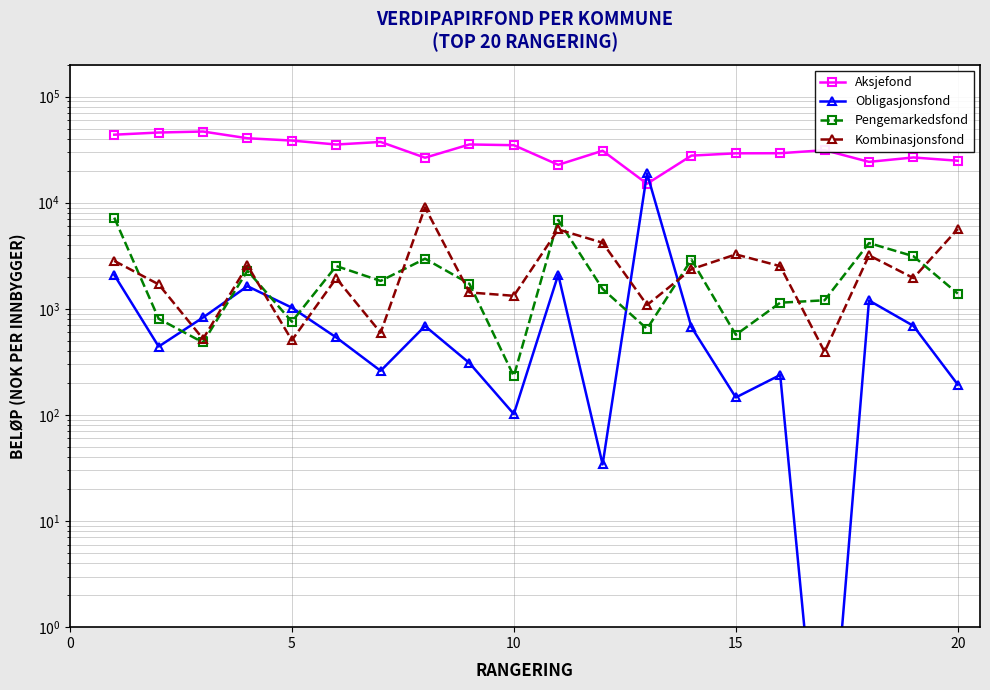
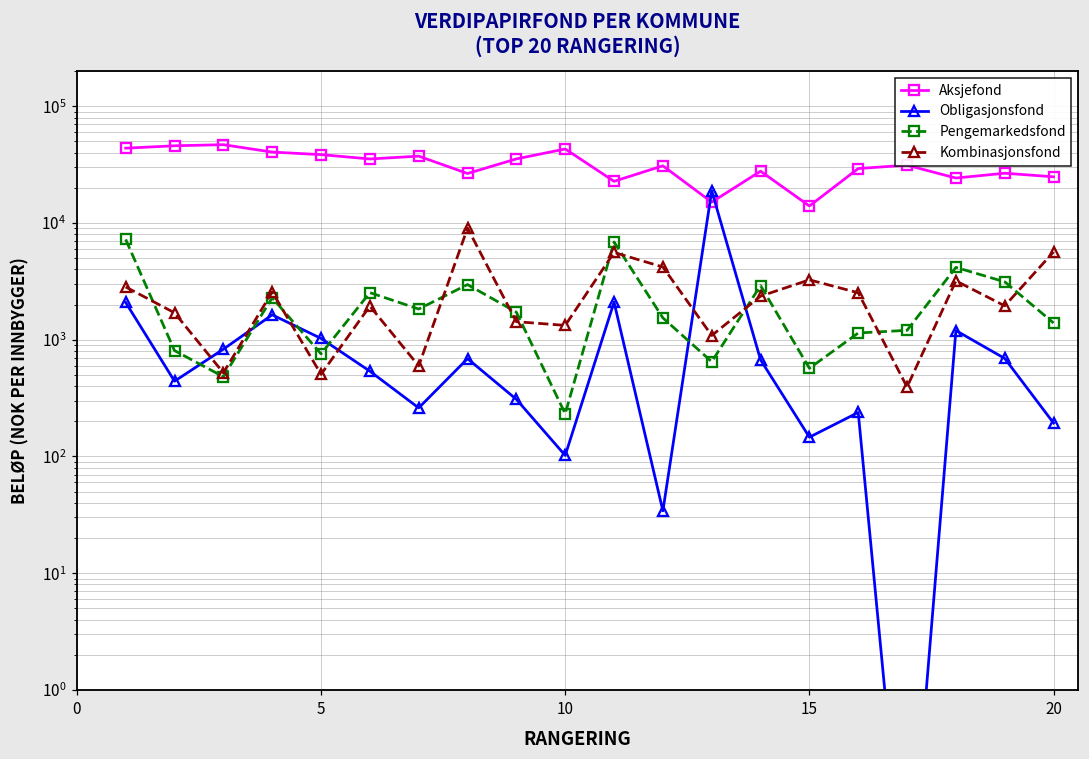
  {
    "Aksjefond": {
      "5": 39000,
-     "10": 35000,
-     "15": 29000,
+     "10": 43000,
+     "15": 14000,
      "20": 25000
    },
    "Obligasjonsfond": {
      "5": 1000,
      "10": 100,
      "15": 150,
      "20": 190
    },
    "Pengemarkedsfond": {
      "5": 800,
      "10": 230,
      "15": 600,
      "20": 1400
    },
    "Kombinasjonsfond": {
      "5": 500,
      "10": 1300,
      "15": 3300,
      "20": 6000
    }
  }
